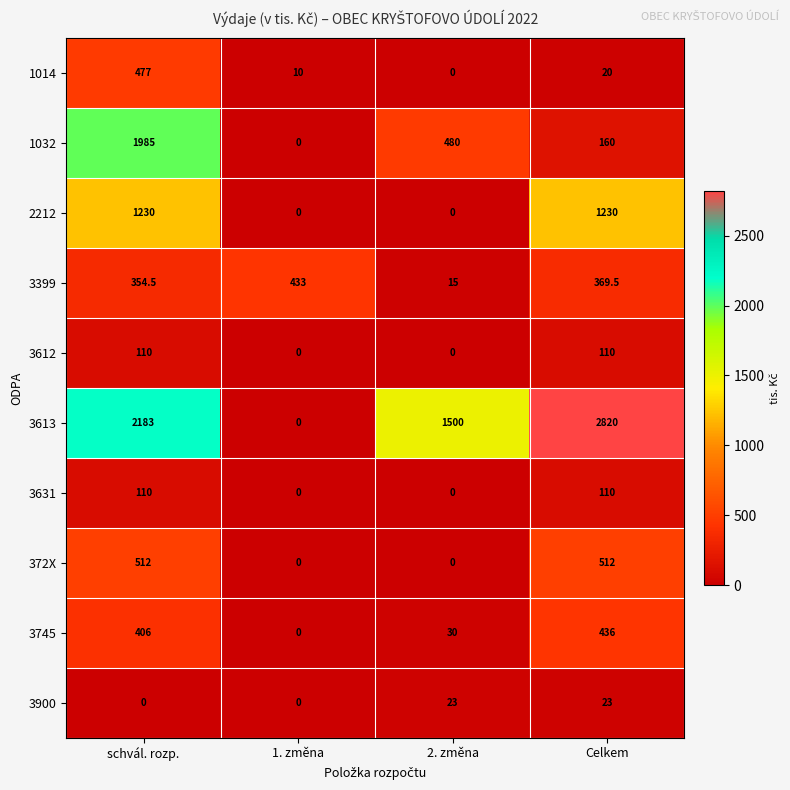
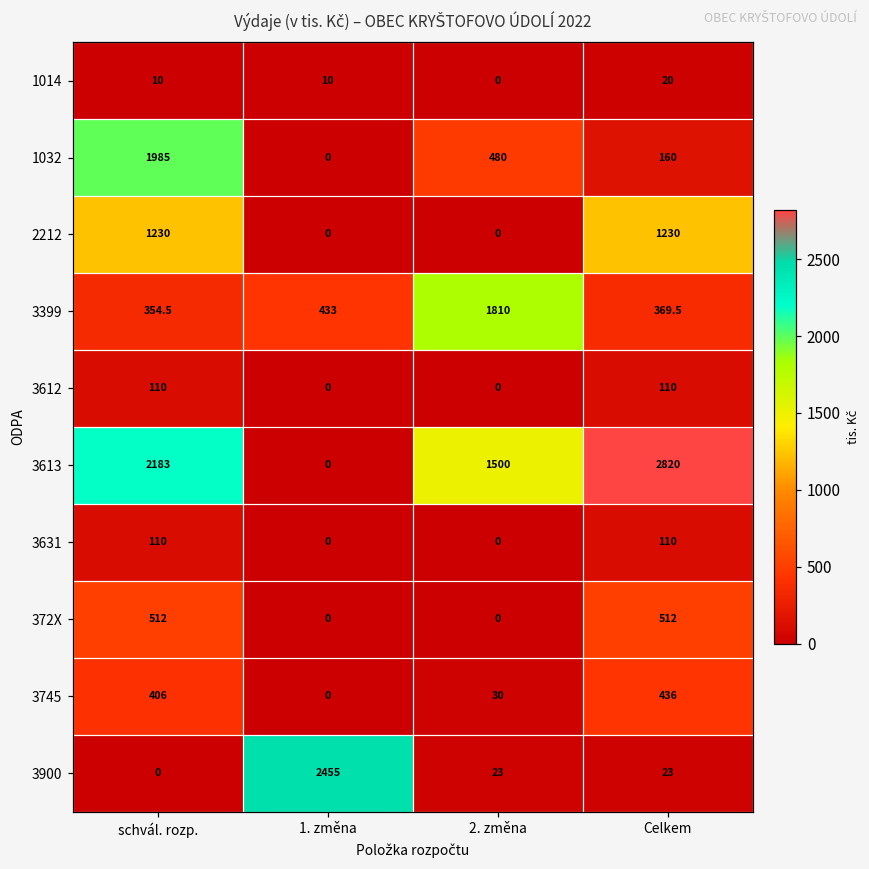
  {
    "1014": {
-     "schvál. rozp.": 477,
+     "schvál. rozp.": 10,
      "1. změna": 10,
      "2. změna": 0,
      "Celkem": 20
    },
    "1032": {
      "schvál. rozp.": 1985,
      "1. změna": 0,
      "2. změna": 480,
      "Celkem": 160
    },
    "2212": {
      "schvál. rozp.": 1230,
      "1. změna": 0,
      "2. změna": 0,
      "Celkem": 1230
    },
    "3399": {
      "schvál. rozp.": 354.5,
      "1. změna": 433,
-     "2. změna": 15,
+     "2. změna": 1810,
      "Celkem": 369.5
    },
    "3612": {
      "schvál. rozp.": 110,
      "1. změna": 0,
      "2. změna": 0,
      "Celkem": 110
    },
    "3613": {
      "schvál. rozp.": 2183,
      "1. změna": 0,
      "2. změna": 1500,
      "Celkem": 2820
    },
    "3631": {
      "schvál. rozp.": 110,
      "1. změna": 0,
      "2. změna": 0,
      "Celkem": 110
    },
    "372X": {
      "schvál. rozp.": 512,
      "1. změna": 0,
      "2. změna": 0,
      "Celkem": 512
    },
    "3745": {
      "schvál. rozp.": 406,
      "1. změna": 0,
      "2. změna": 30,
      "Celkem": 436
    },
    "3900": {
      "schvál. rozp.": 0,
-     "1. změna": 0,
+     "1. změna": 2455,
      "2. změna": 23,
      "Celkem": 23
    }
  }
